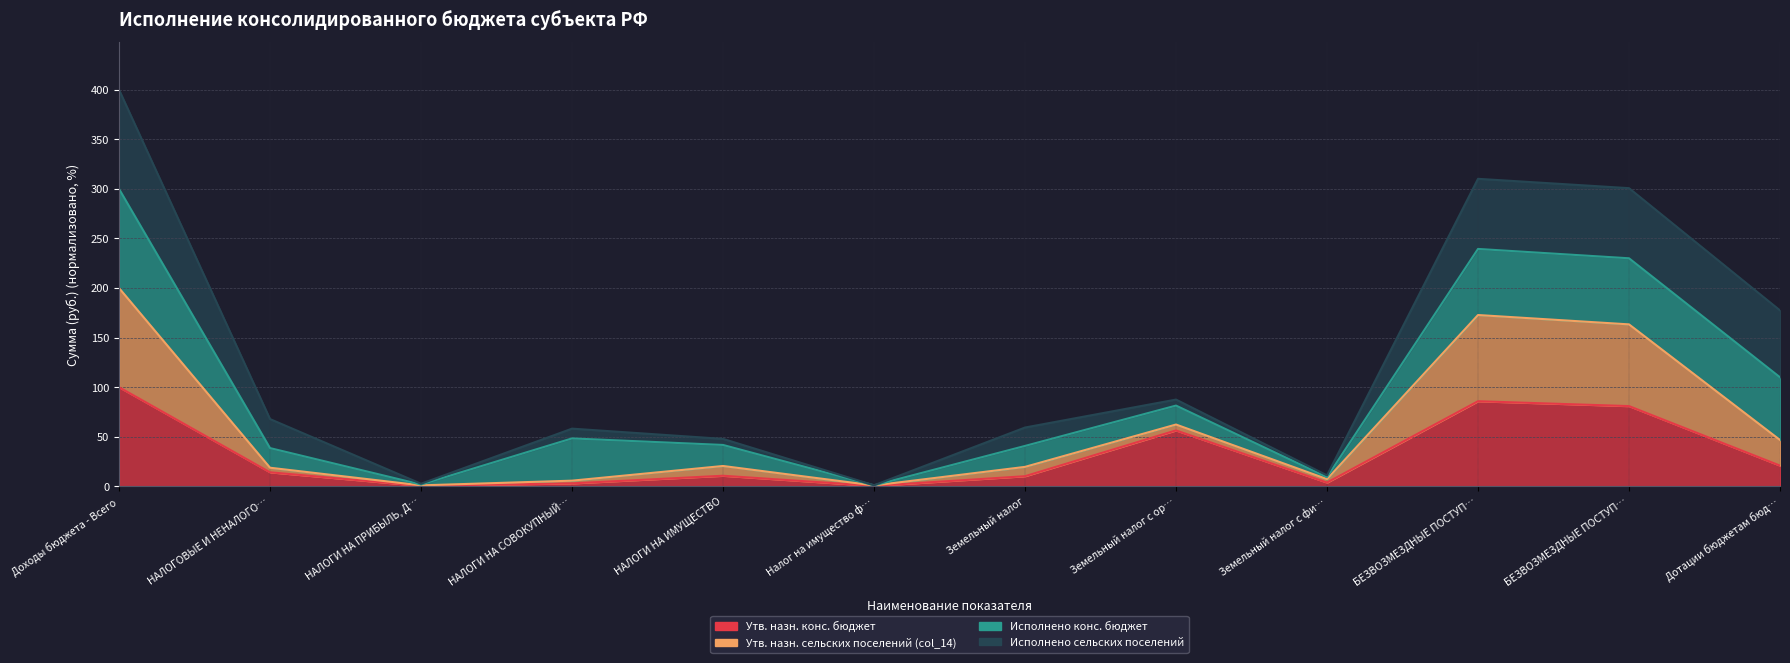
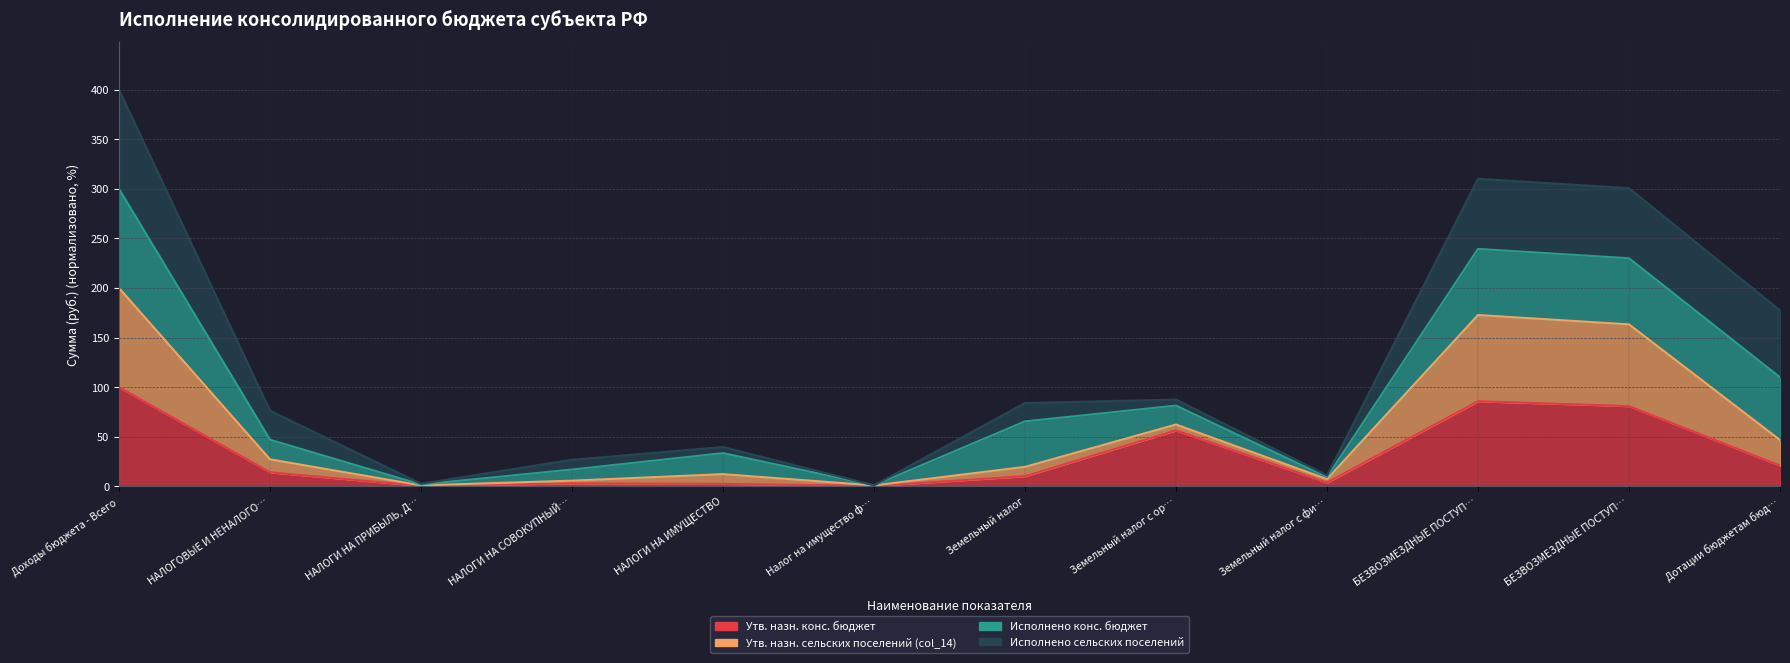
  {
    "Утв. назн. конс. бюджет": {
      "Доходы бюджета - Всего": 100,
      "НАЛОГОВЫЕ И НЕНАЛОГО…": 10,
      "НАЛОГИ НА СОВОКУПНЫЙ…": 0,
-     "НАЛОГИ НА ИМУЩЕСТВО": 10,
+     "НАЛОГИ НА ИМУЩЕСТВО": 0,
      "Земельный налог": 10,
      "Земельный налог с ор…": 60,
      "Земельный налог с фи…": 0,
      "Дотации бюджетам бюд…": 20
    },
    "Утв. назн. сельских поселений (col_14)": {
      "Доходы бюджета - Всего": 100,
-     "НАЛОГОВЫЕ И НЕНАЛОГО…": 0,
+     "НАЛОГОВЫЕ И НЕНАЛОГО…": 10,
      "НАЛОГИ НА СОВОКУПНЫЙ…": 0,
      "НАЛОГИ НА ИМУЩЕСТВО": 10,
      "Земельный налог": 10,
      "Земельный налог с ор…": 10,
      "Дотации бюджетам бюд…": 30
    },
    "Исполнено конс. бюджет": {
      "Доходы бюджета - Всего": 100,
      "НАЛОГОВЫЕ И НЕНАЛОГО…": 20,
-     "НАЛОГИ НА СОВОКУПНЫЙ…": 40,
+     "НАЛОГИ НА СОВОКУПНЫЙ…": 10,
      "НАЛОГИ НА ИМУЩЕСТВО": 20,
-     "Земельный налог": 20,
+     "Земельный налог": 50,
      "Земельный налог с ор…": 20,
      "Дотации бюджетам бюд…": 60
    },
    "Исполнено сельских поселений": {
      "Доходы бюджета - Всего": 100,
      "НАЛОГОВЫЕ И НЕНАЛОГО…": 30,
      "НАЛОГИ НА СОВОКУПНЫЙ…": 10,
      "НАЛОГИ НА ИМУЩЕСТВО": 10,
      "Земельный налог": 20,
      "Земельный налог с ор…": 10,
      "Дотации бюджетам бюд…": 70
    }
  }
